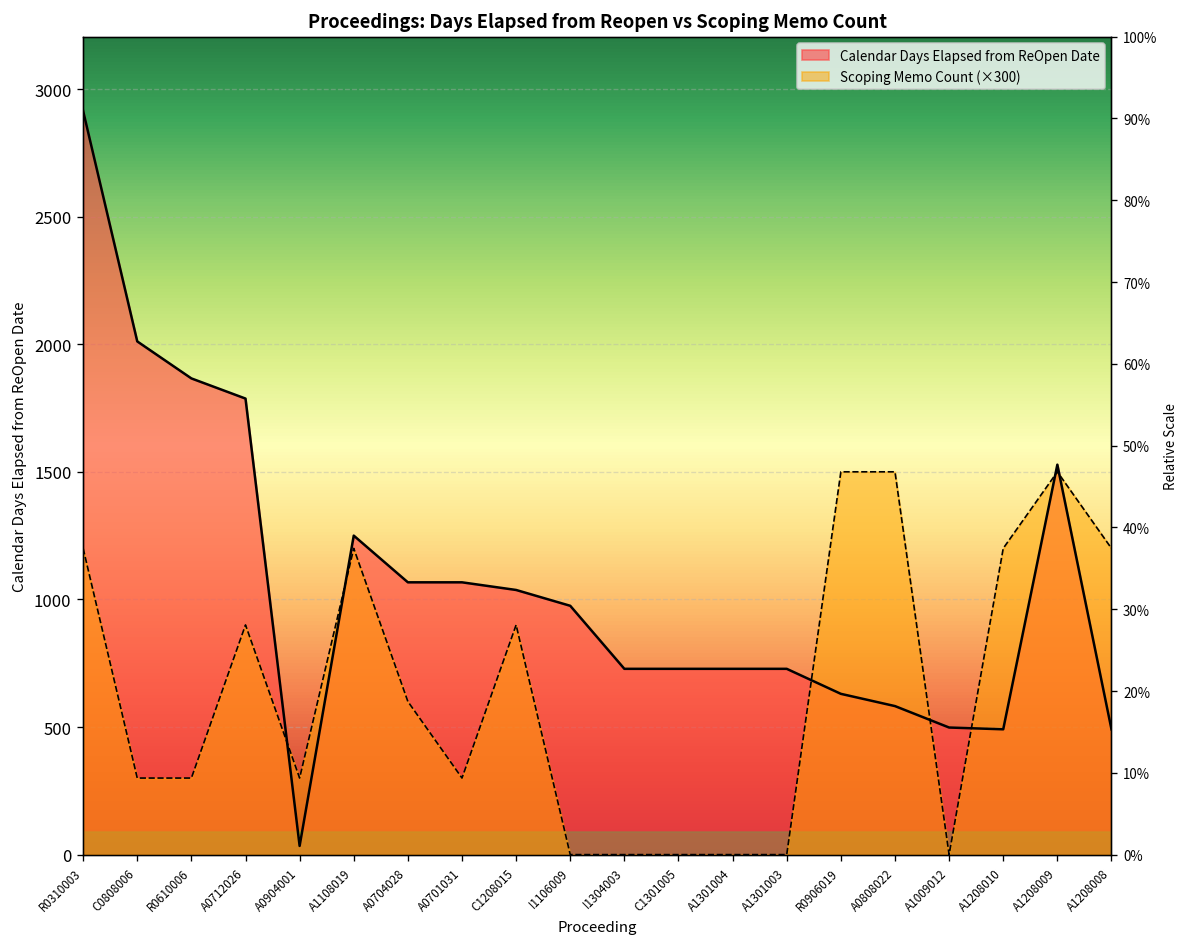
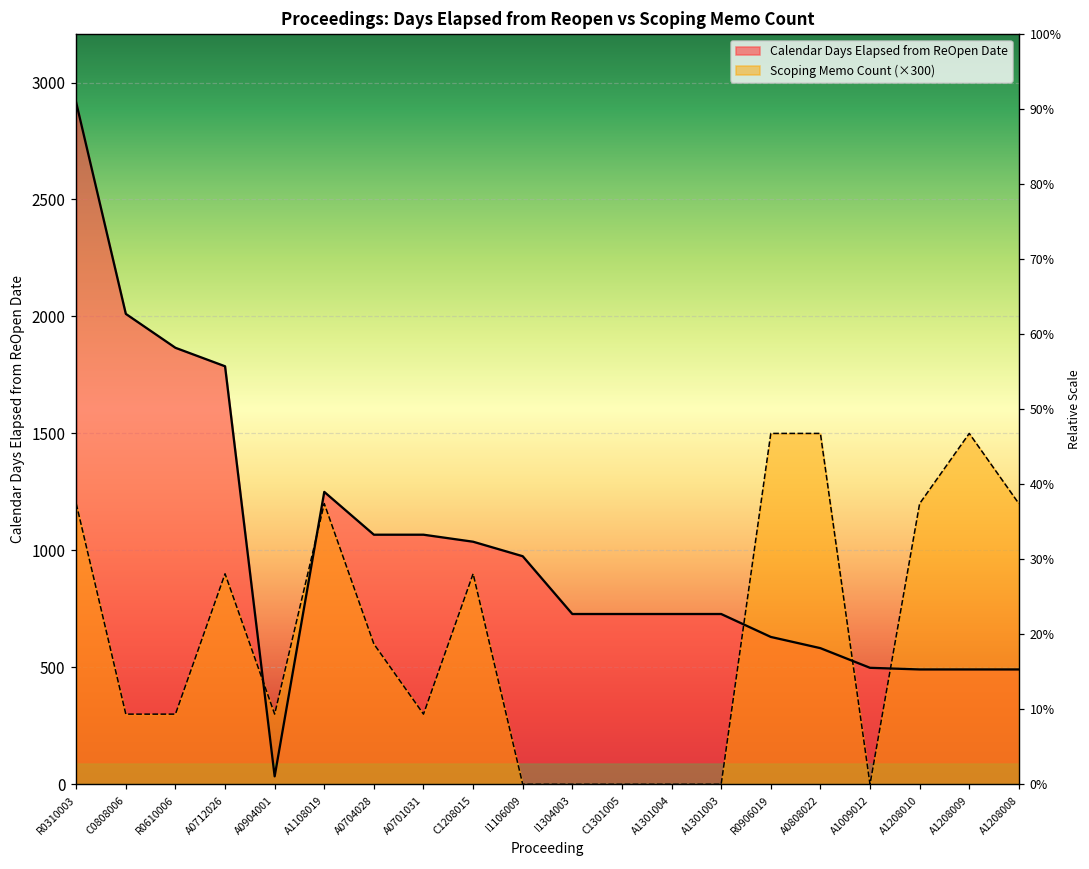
  {
    "Calendar Days Elapsed from ReOpen Date": {
      "R0310003": 2910,
      "C0808006": 2010,
      "R0610006": 1870,
      "A0712026": 1790,
      "A1108019": 1250,
      "A0704028": 1070,
      "A0701031": 1070,
      "C1208015": 1040,
      "I1106009": 980,
      "I1304003": 730,
      "C1301005": 730,
      "A1301004": 730,
      "A1301003": 730,
      "R0906019": 630,
      "A0808022": 580,
      "A1009012": 500,
      "A1208010": 490,
-     "A1208009": 1530,
+     "A1208009": 490,
      "A1208008": 490
    },
    "Scoping Memo Count (×300)": {
      "R0310003": 1200,
      "C0808006": 300,
      "R0610006": 300,
      "A0712026": 900,
      "A0904001": 300,
      "A1108019": 1200,
      "A0704028": 600,
      "A0701031": 300,
      "C1208015": 900,
      "R0906019": 1500,
      "A0808022": 1500,
      "A1208010": 1200,
      "A1208009": 1500,
      "A1208008": 1200
    }
  }
